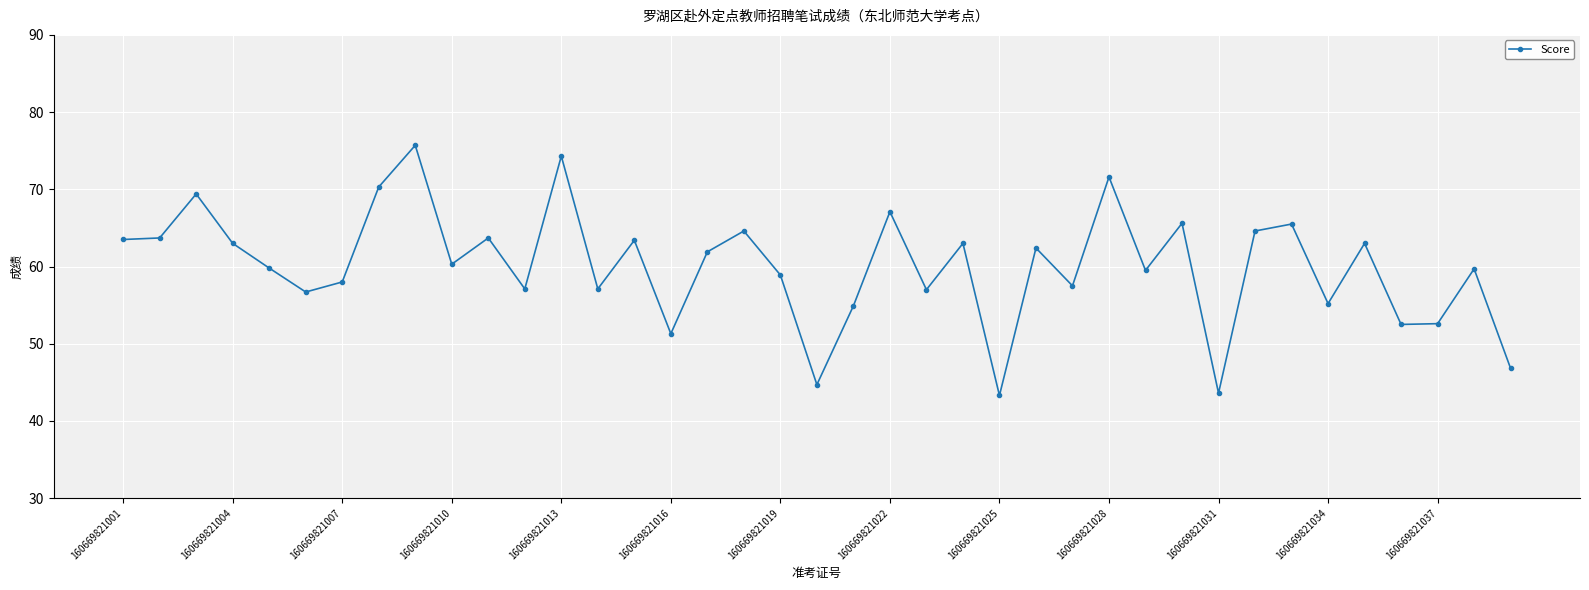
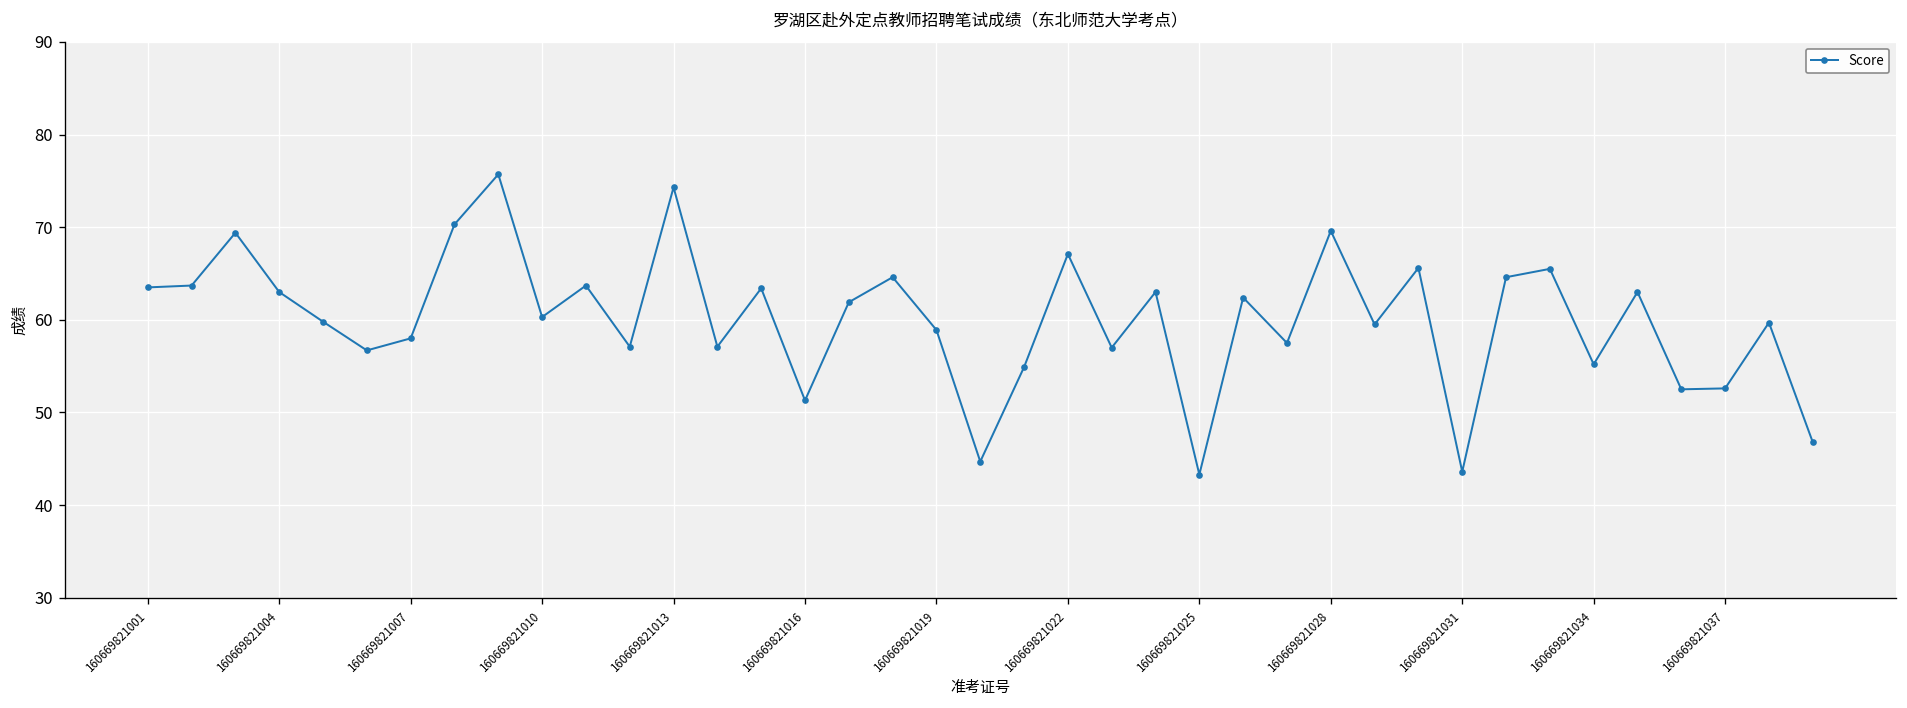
  {
    "160669821001": 64,
    "160669821004": 63,
    "160669821007": 58,
    "160669821010": 60,
    "160669821013": 74,
    "160669821016": 51,
    "160669821019": 59,
    "160669821022": 67,
    "160669821025": 43,
-   "160669821028": 72,
+   "160669821028": 70,
    "160669821031": 44,
    "160669821034": 55,
    "160669821037": 53
  }
